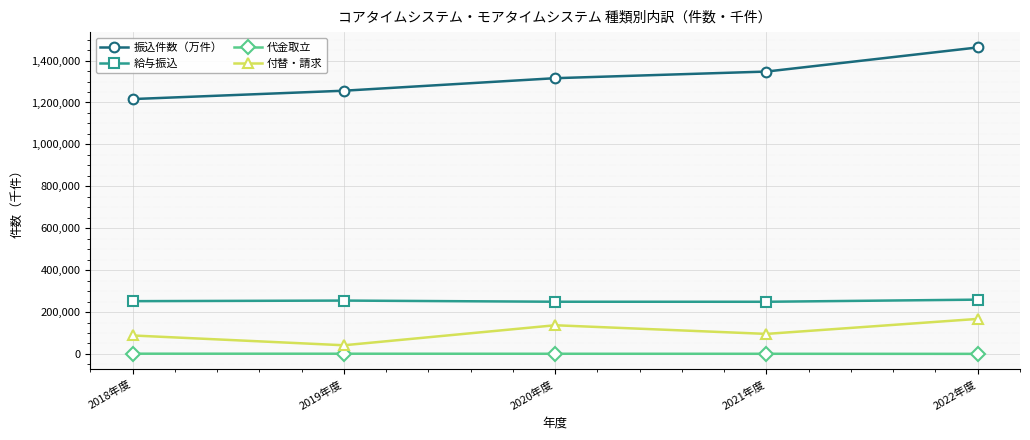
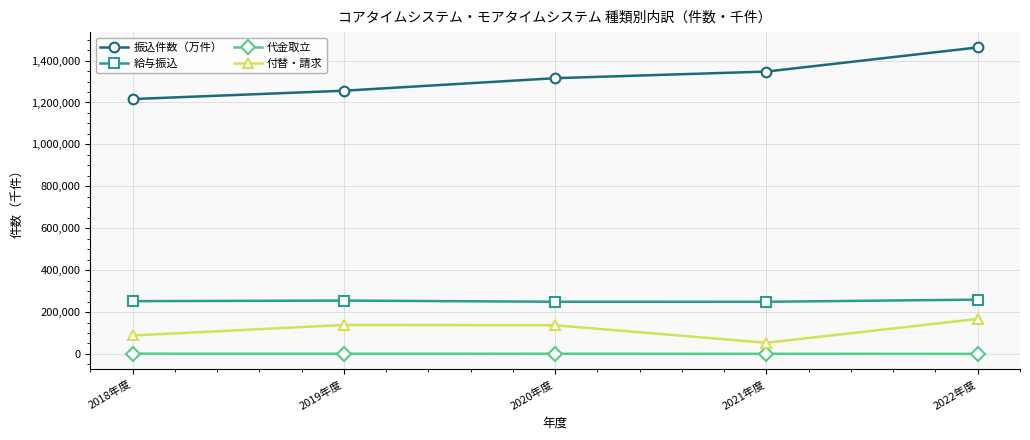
  {
    "代金取立": {
      "2018年度": "0",
      "2019年度": "0",
      "2020年度": "0",
      "2021年度": "0",
      "2022年度": "0"
    },
    "付替・請求": {
      "2018年度": "90,000",
-     "2019年度": "40,000",
+     "2019年度": "140,000",
      "2020年度": "140,000",
-     "2021年度": "100,000",
+     "2021年度": "50,000",
      "2022年度": "170,000"
    }
  }
